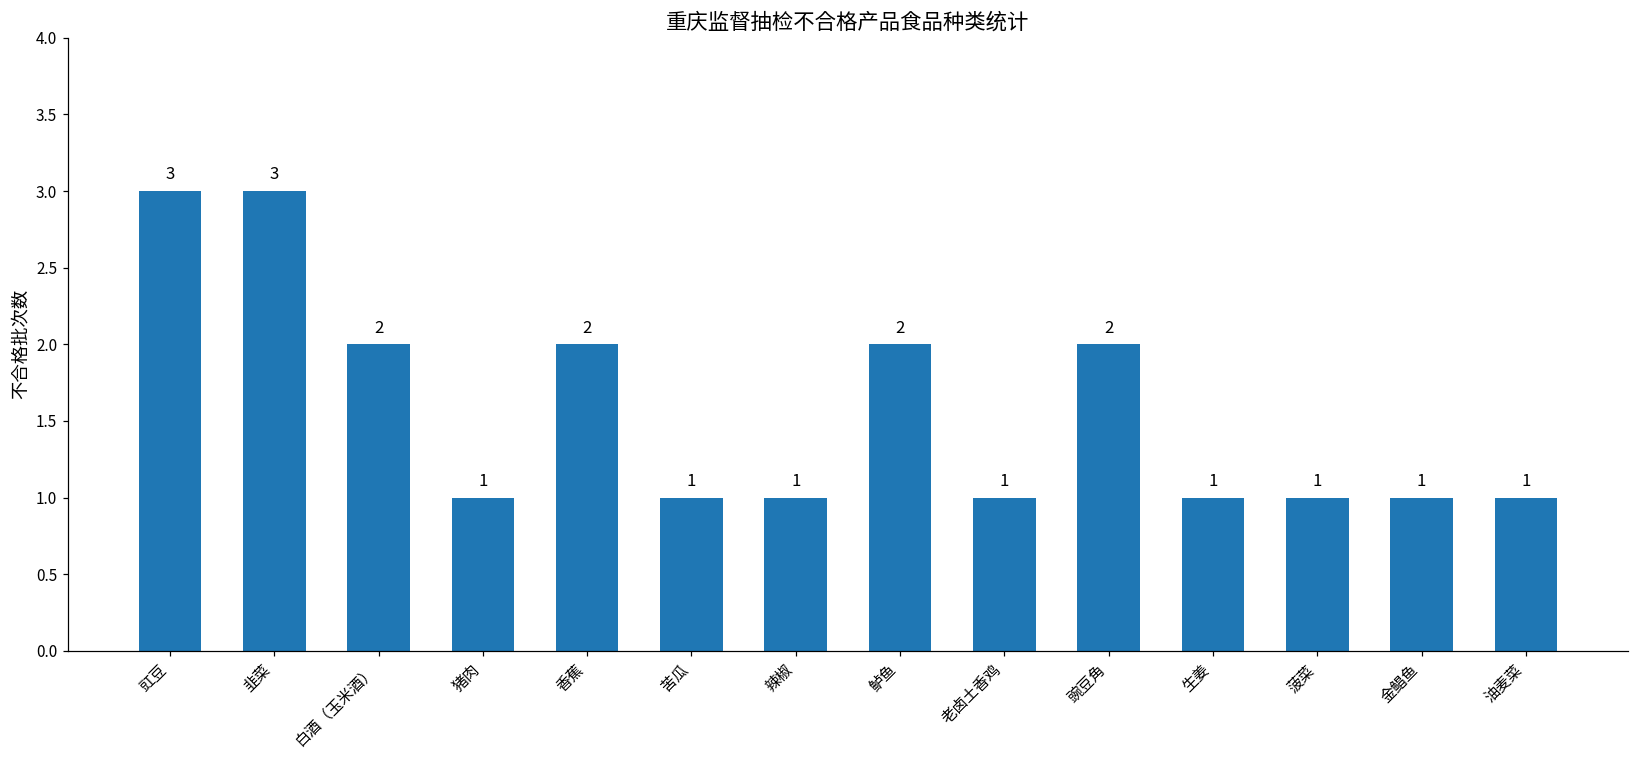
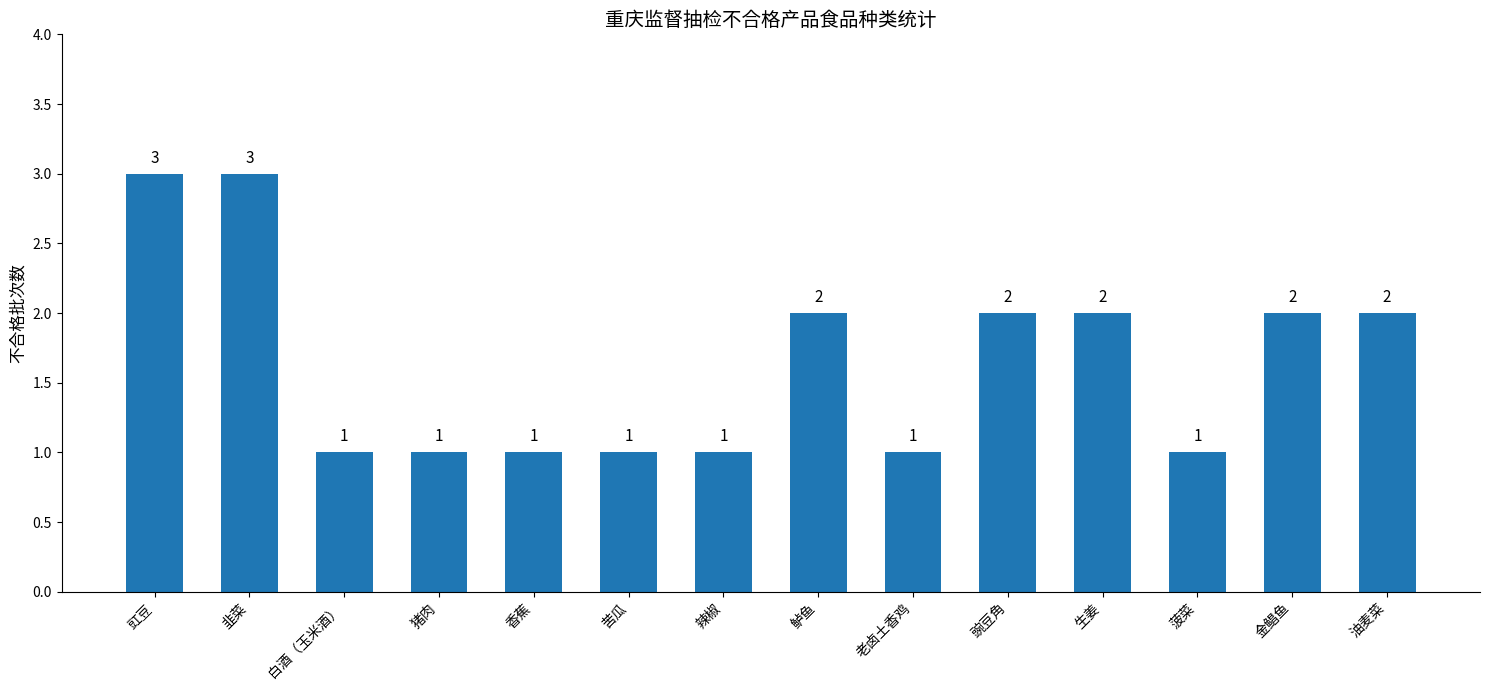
  {
    "豇豆": 3,
    "韭菜": 3,
-   "白酒（玉米酒）": 2,
+   "白酒（玉米酒）": 1,
    "猪肉": 1,
-   "香蕉": 2,
+   "香蕉": 1,
    "苦瓜": 1,
    "辣椒": 1,
    "鲈鱼": 2,
    "老卤土香鸡": 1,
    "豌豆角": 2,
-   "生姜": 1,
+   "生姜": 2,
    "菠菜": 1,
-   "金鲳鱼": 1,
-   "油麦菜": 1
+   "金鲳鱼": 2,
+   "油麦菜": 2
  }
